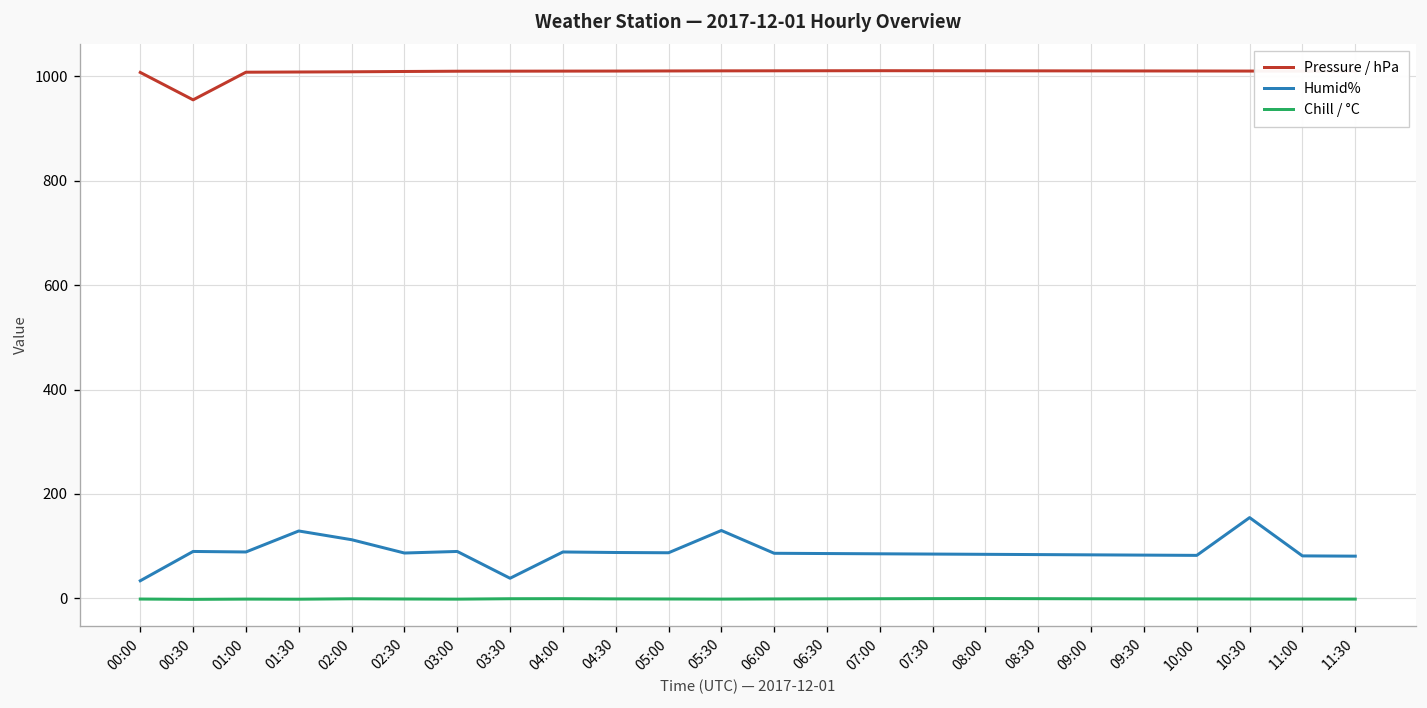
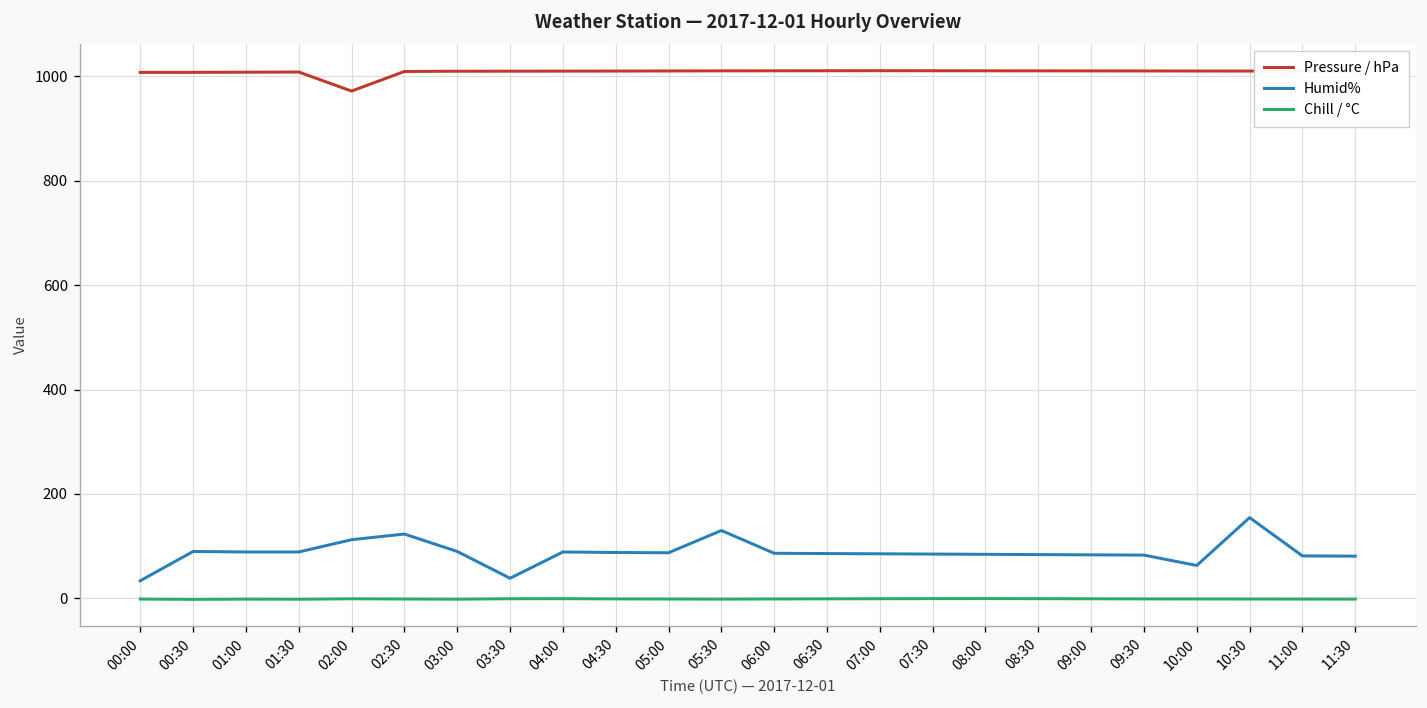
  {
    "Pressure / hPa": {
      "00:00": 1010,
-     "00:30": 950,
+     "00:30": 1010,
      "01:00": 1010,
      "01:30": 1010,
-     "02:00": 1010,
+     "02:00": 970,
      "02:30": 1010,
      "03:00": 1010,
      "03:30": 1010,
      "04:00": 1010,
      "04:30": 1010,
      "05:00": 1010,
      "05:30": 1010,
      "06:00": 1010,
      "06:30": 1010,
      "07:00": 1010,
      "07:30": 1010,
      "08:00": 1010,
      "08:30": 1010,
      "09:00": 1010,
      "09:30": 1010,
      "10:00": 1010,
      "10:30": 1010
    },
    "Humid%": {
      "00:00": 30,
      "00:30": 90,
      "01:00": 90,
-     "01:30": 130,
+     "01:30": 90,
      "02:00": 110,
-     "02:30": 90,
+     "02:30": 120,
      "03:00": 90,
      "03:30": 40,
      "04:00": 90,
      "04:30": 90,
      "05:00": 90,
      "05:30": 130,
      "06:00": 90,
      "06:30": 90,
      "07:00": 90,
      "07:30": 90,
      "08:00": 80,
      "08:30": 80,
      "09:00": 80,
      "09:30": 80,
-     "10:00": 80,
+     "10:00": 60,
      "10:30": 150,
      "11:00": 80,
      "11:30": 80
    },
    "Chill / °C": {
      "00:00": 0,
      "00:30": 0,
      "01:00": 0,
      "01:30": 0,
      "02:00": 0,
      "02:30": 0,
      "03:00": 0,
      "03:30": 0,
      "04:00": 0,
      "04:30": 0,
      "05:00": 0,
      "05:30": 0,
      "06:00": 0,
      "06:30": 0,
      "07:00": 0,
      "07:30": 0,
      "08:00": 0,
      "08:30": 0,
      "09:00": 0,
      "09:30": 0,
      "10:00": 0,
      "10:30": 0,
      "11:00": 0,
      "11:30": 0
    }
  }
